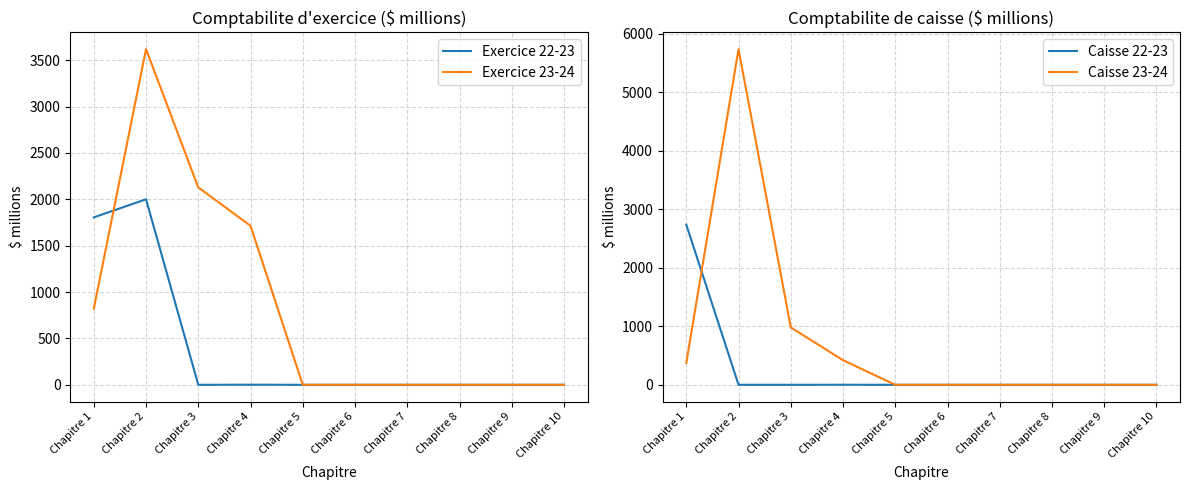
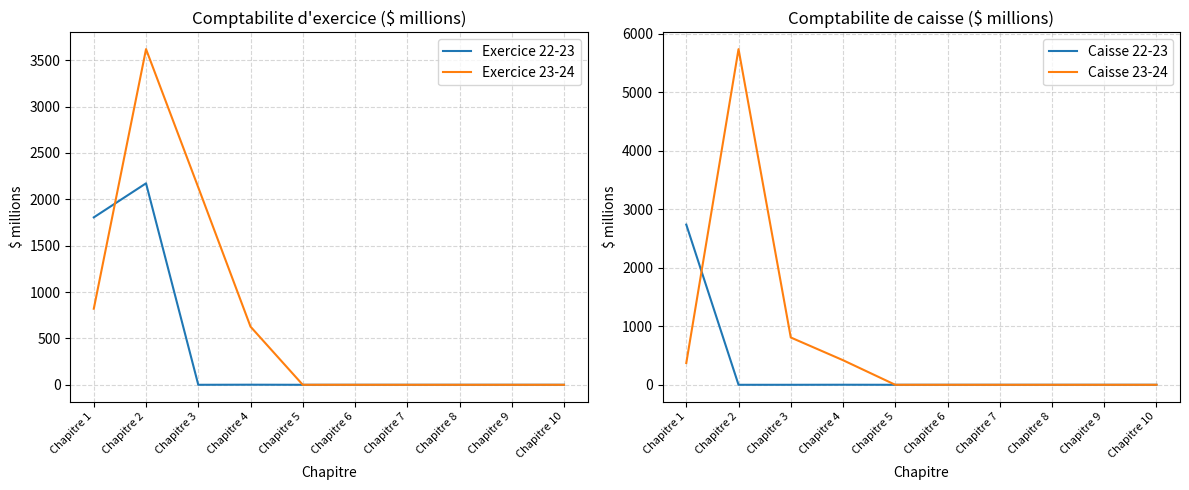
  {
    "Comptabilite d'exercice ($ millions)": {
      "Exercice 22-23": {
        "Chapitre 1": 1800,
-       "Chapitre 2": 2000,
+       "Chapitre 2": 2200,
        "Chapitre 3": 0,
        "Chapitre 4": 0
      },
      "Exercice 23-24": {
        "Chapitre 1": 800,
        "Chapitre 2": 3600,
        "Chapitre 3": 2100,
-       "Chapitre 4": 1700
+       "Chapitre 4": 600
      }
    },
    "Comptabilite de caisse ($ millions)": {
      "Caisse 22-23": {
        "Chapitre 1": 2700,
        "Chapitre 2": 0,
        "Chapitre 3": 0,
        "Chapitre 4": 0
      },
      "Caisse 23-24": {
        "Chapitre 1": 400,
        "Chapitre 2": 5700,
-       "Chapitre 3": 1000,
+       "Chapitre 3": 800,
        "Chapitre 4": 400
      }
    }
  }
